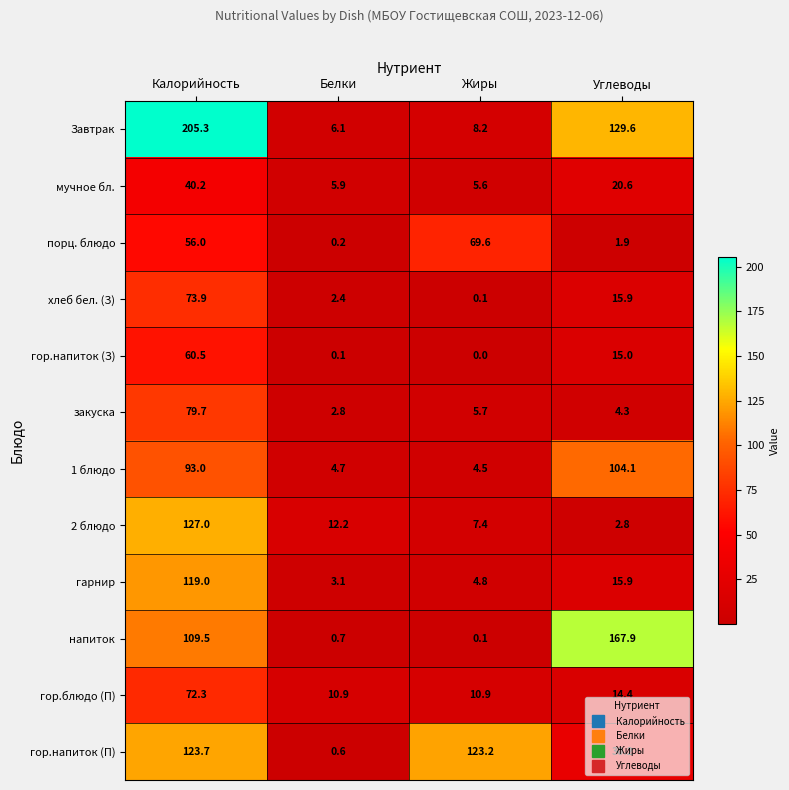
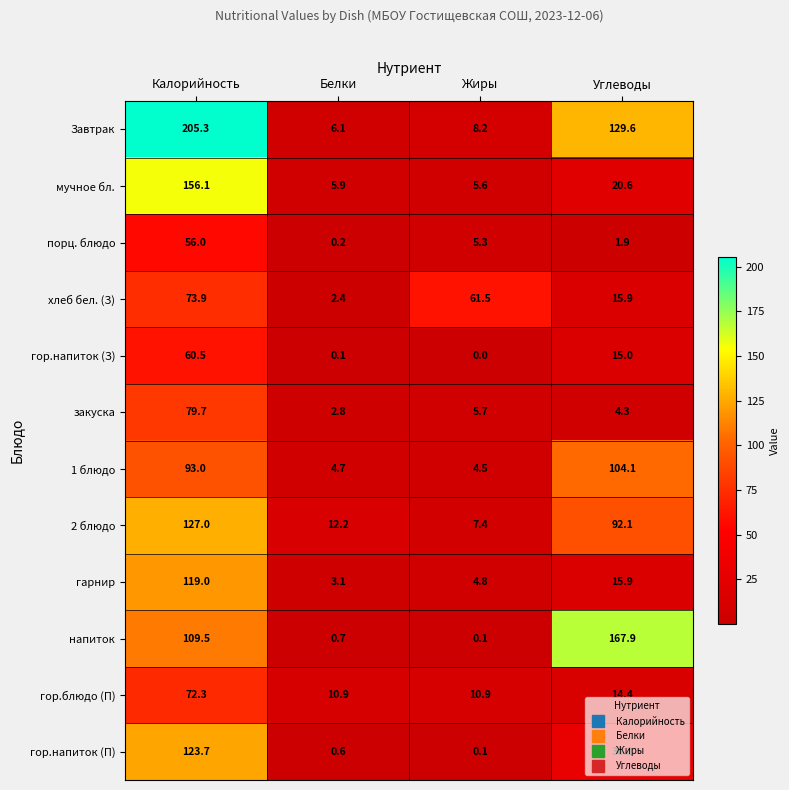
  {
    "Завтрак": {
      "Калорийность": 205.3,
      "Белки": 6.1,
      "Жиры": 8.2,
      "Углеводы": 129.6
    },
    "мучное бл.": {
-     "Калорийность": 40.2,
+     "Калорийность": 156.1,
      "Белки": 5.9,
      "Жиры": 5.6,
      "Углеводы": 20.6
    },
    "порц. блюдо": {
      "Калорийность": 56.0,
      "Белки": 0.2,
-     "Жиры": 69.6,
+     "Жиры": 5.3,
      "Углеводы": 1.9
    },
    "хлеб бел. (З)": {
      "Калорийность": 73.9,
      "Белки": 2.4,
-     "Жиры": 0.1,
+     "Жиры": 61.5,
      "Углеводы": 15.9
    },
    "гор.напиток (З)": {
      "Калорийность": 60.5,
      "Белки": 0.1,
      "Жиры": 0.0,
      "Углеводы": 15.0
    },
    "закуска": {
      "Калорийность": 79.7,
      "Белки": 2.8,
      "Жиры": 5.7,
      "Углеводы": 4.3
    },
    "1 блюдо": {
      "Калорийность": 93.0,
      "Белки": 4.7,
      "Жиры": 4.5,
      "Углеводы": 104.1
    },
    "2 блюдо": {
      "Калорийность": 127.0,
      "Белки": 12.2,
      "Жиры": 7.4,
-     "Углеводы": 2.8
+     "Углеводы": 92.1
    },
    "гарнир": {
      "Калорийность": 119.0,
      "Белки": 3.1,
      "Жиры": 4.8,
      "Углеводы": 15.9
    },
    "напиток": {
      "Калорийность": 109.5,
      "Белки": 0.7,
      "Жиры": 0.1,
      "Углеводы": 167.9
    },
    "гор.блюдо (П)": {
      "Калорийность": 72.3,
      "Белки": 10.9,
      "Жиры": 10.9
    },
    "гор.напиток (П)": {
      "Калорийность": 123.7,
      "Белки": 0.6,
-     "Жиры": 123.2
+     "Жиры": 0.1
    }
  }
